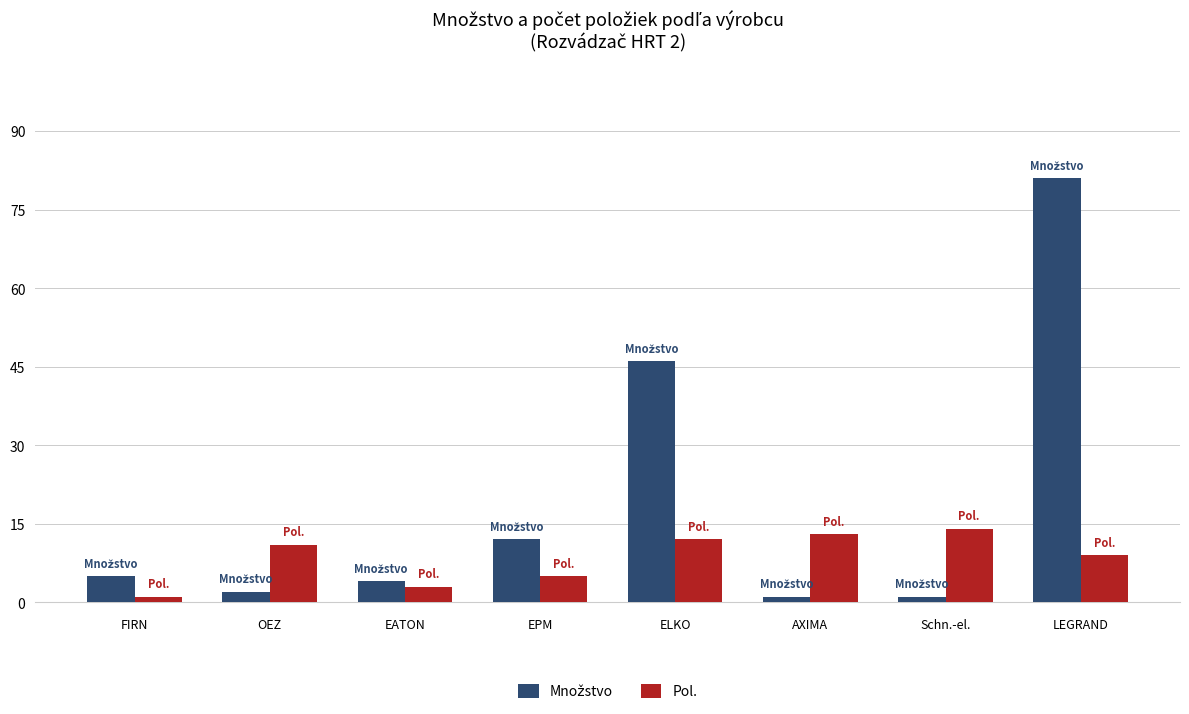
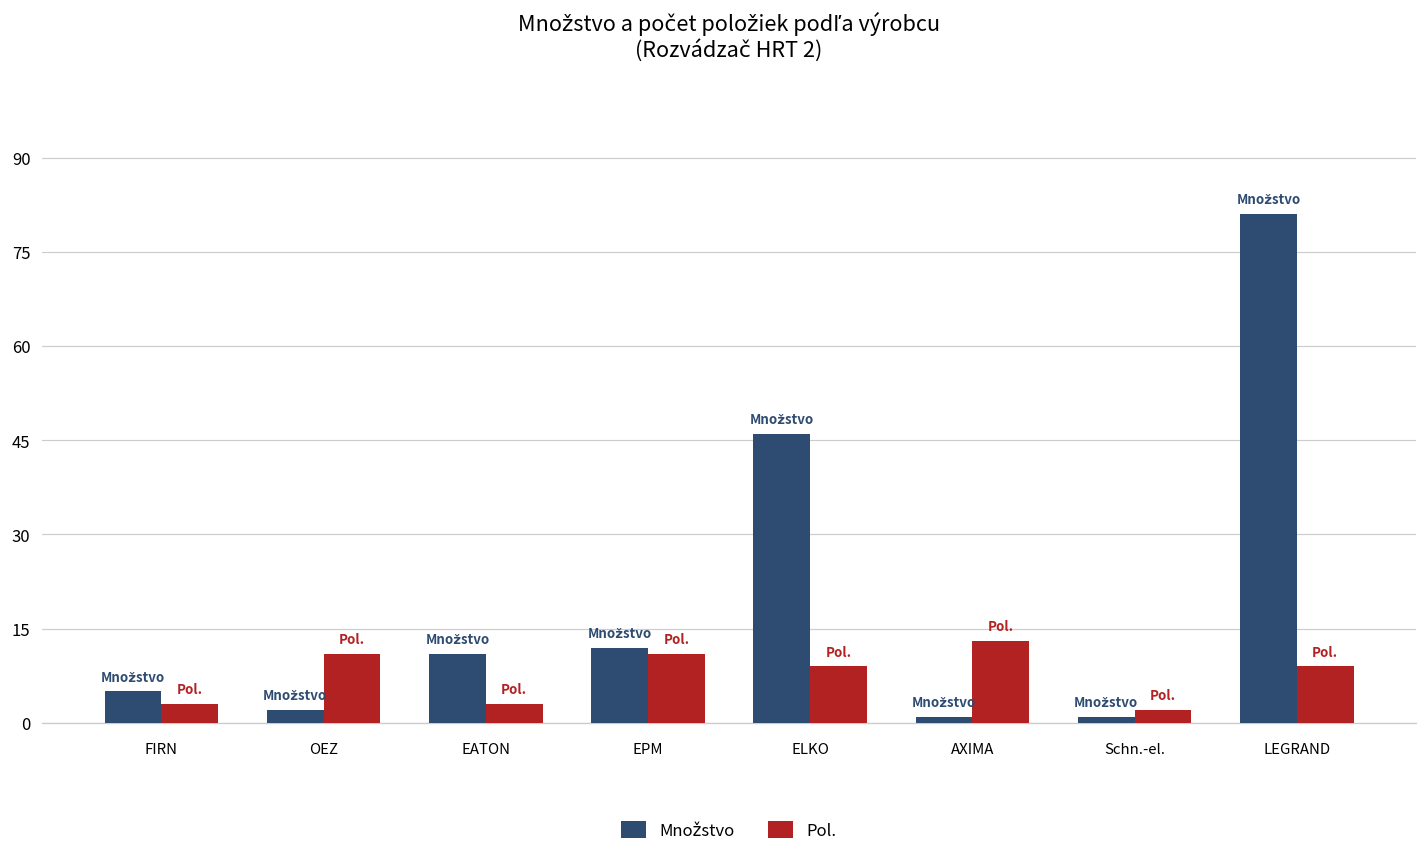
  {
    "Množstvo": {
      "FIRN": 5,
      "OEZ": 2,
-     "EATON": 4,
+     "EATON": 11,
      "EPM": 12,
      "ELKO": 46,
      "AXIMA": 1,
      "Schn.-el.": 1,
      "LEGRAND": 81
    },
    "Pol.": {
-     "FIRN": 1,
+     "FIRN": 3,
      "OEZ": 11,
      "EATON": 3,
-     "EPM": 5,
-     "ELKO": 12,
+     "EPM": 11,
+     "ELKO": 9,
      "AXIMA": 13,
-     "Schn.-el.": 14,
+     "Schn.-el.": 2,
      "LEGRAND": 9
    }
  }
